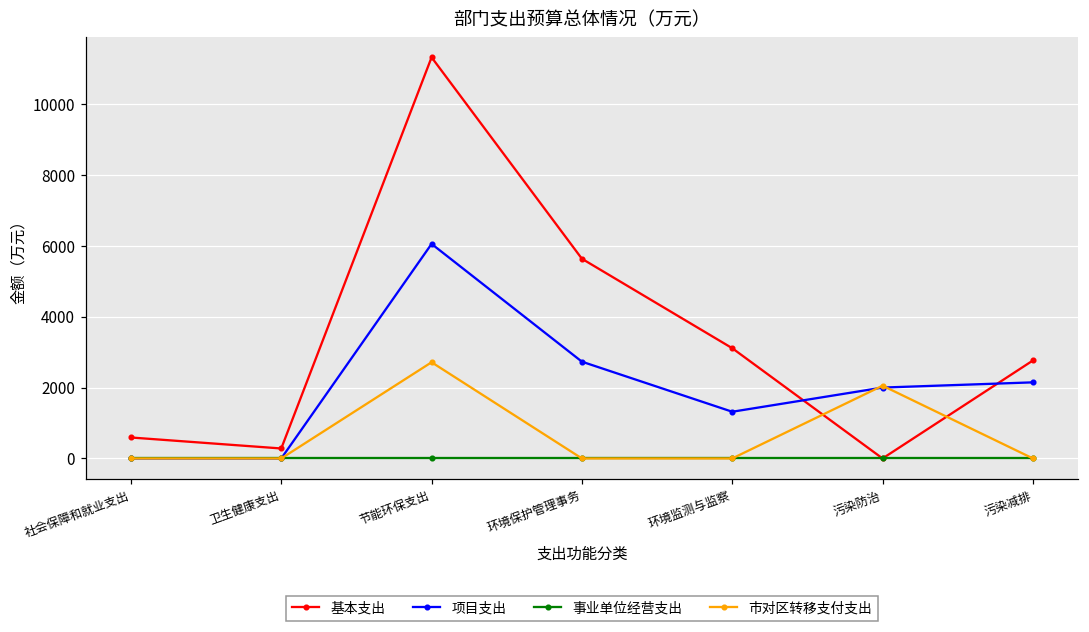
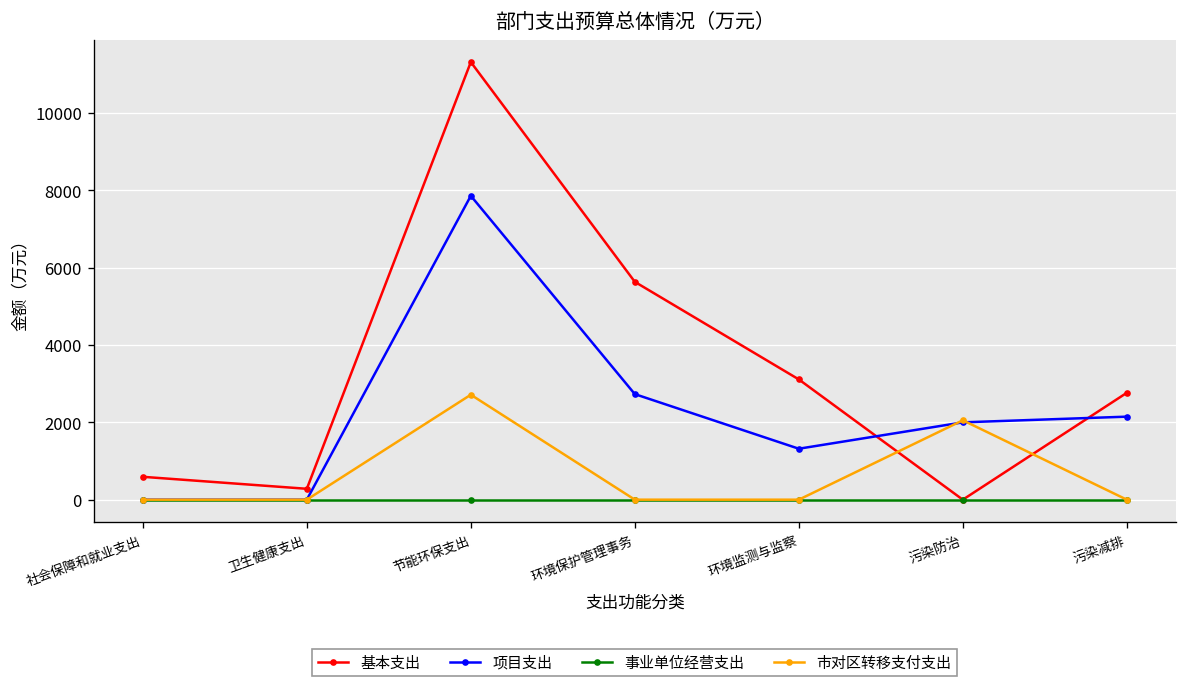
  {
    "基本支出": {
      "社会保障和就业支出": 600,
      "卫生健康支出": 300,
      "节能环保支出": 11300,
      "环境保护管理事务": 5600,
      "环境监测与监察": 3100,
      "污染减排": 2800
    },
    "项目支出": {
-     "节能环保支出": 6100,
+     "节能环保支出": 7900,
      "环境保护管理事务": 2700,
      "环境监测与监察": 1300,
      "污染减排": 2100
    },
    "事业单位经营支出": {
      "节能环保支出": 0
    },
    "市对区转移支付支出": {
      "节能环保支出": 2700
    }
  }
